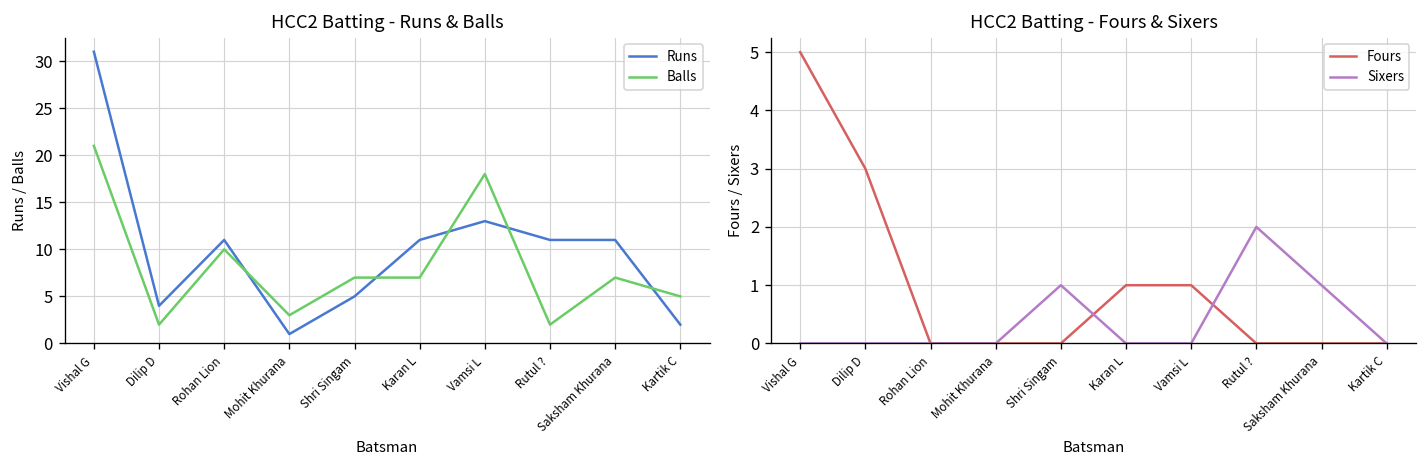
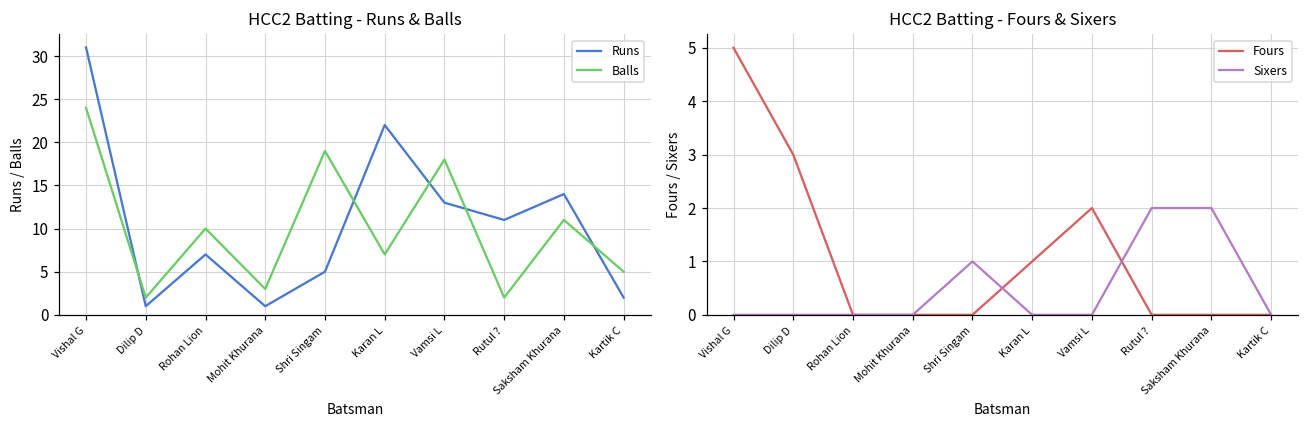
  {
    "HCC2 Batting - Runs & Balls": {
      "Runs": {
        "Vishal G": 31,
-       "Dilip D": 4,
-       "Rohan Lion": 11,
+       "Dilip D": 1,
+       "Rohan Lion": 7,
        "Mohit Khurana": 1,
        "Shri Singam": 5,
-       "Karan L": 11,
+       "Karan L": 22,
        "Vamsi L": 13,
        "Rutul ?": 11,
-       "Saksham Khurana": 11,
+       "Saksham Khurana": 14,
        "Kartik C": 2
      },
      "Balls": {
-       "Vishal G": 21,
+       "Vishal G": 24,
        "Dilip D": 2,
        "Rohan Lion": 10,
        "Mohit Khurana": 3,
-       "Shri Singam": 7,
+       "Shri Singam": 19,
        "Karan L": 7,
        "Vamsi L": 18,
        "Rutul ?": 2,
-       "Saksham Khurana": 7,
+       "Saksham Khurana": 11,
        "Kartik C": 5
      }
    },
    "HCC2 Batting - Fours & Sixers": {
      "Fours": {
        "Vishal G": 5,
        "Dilip D": 3,
        "Shri Singam": 0,
        "Karan L": 1,
-       "Vamsi L": 1,
+       "Vamsi L": 2,
        "Rutul ?": 0,
        "Saksham Khurana": 0
      },
      "Sixers": {
        "Vishal G": 0,
        "Dilip D": 0,
        "Shri Singam": 1,
        "Karan L": 0,
        "Vamsi L": 0,
        "Rutul ?": 2,
-       "Saksham Khurana": 1
+       "Saksham Khurana": 2
      }
    }
  }
